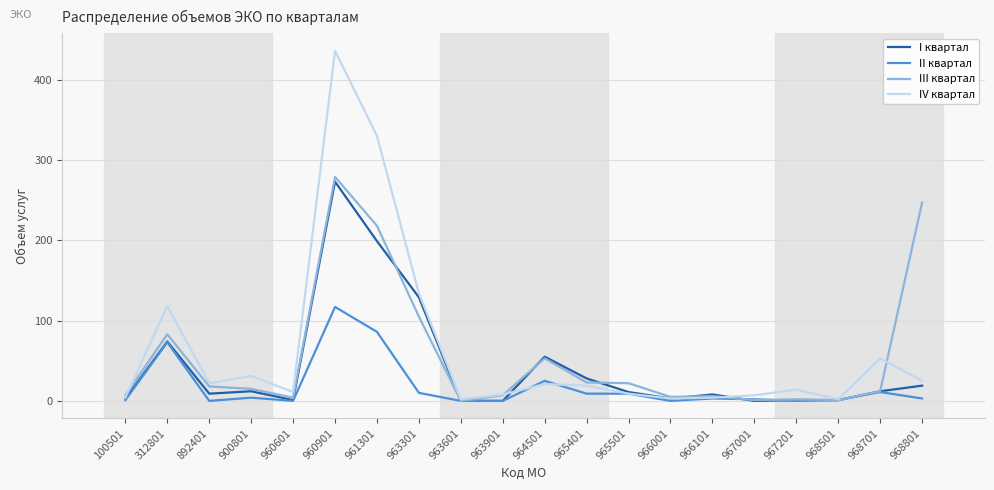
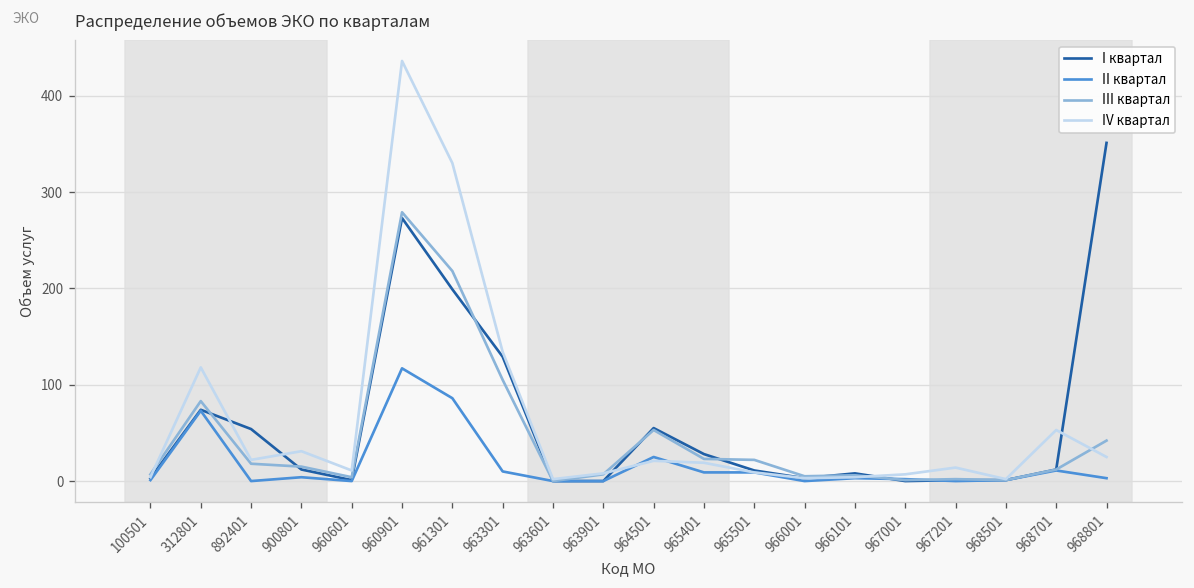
  {
    "I квартал": {
-     "892401": 10,
+     "892401": 50,
      "960901": 270,
      "961301": 200,
      "963301": 130,
      "965401": 30,
-     "968801": 20
+     "968801": 350
    },
    "II квартал": {
      "892401": 0,
      "900801": 0,
      "960901": 120,
      "961301": 90,
      "963301": 10,
      "964501": 30,
      "965401": 10,
      "968801": 0
    },
    "III квартал": {
      "312801": 80,
      "892401": 20,
      "960901": 280,
      "961301": 220,
      "963301": 110,
      "965401": 20,
      "965501": 20,
-     "968801": 250
+     "968801": 40
    },
    "IV квартал": {
      "312801": 120,
      "892401": 20,
      "900801": 30,
      "960601": 10,
      "960901": 440,
      "961301": 330,
      "963301": 130,
      "964501": 20,
      "965401": 20,
      "967001": 10,
      "967201": 10,
      "968701": 50,
      "968801": 30
    }
  }
